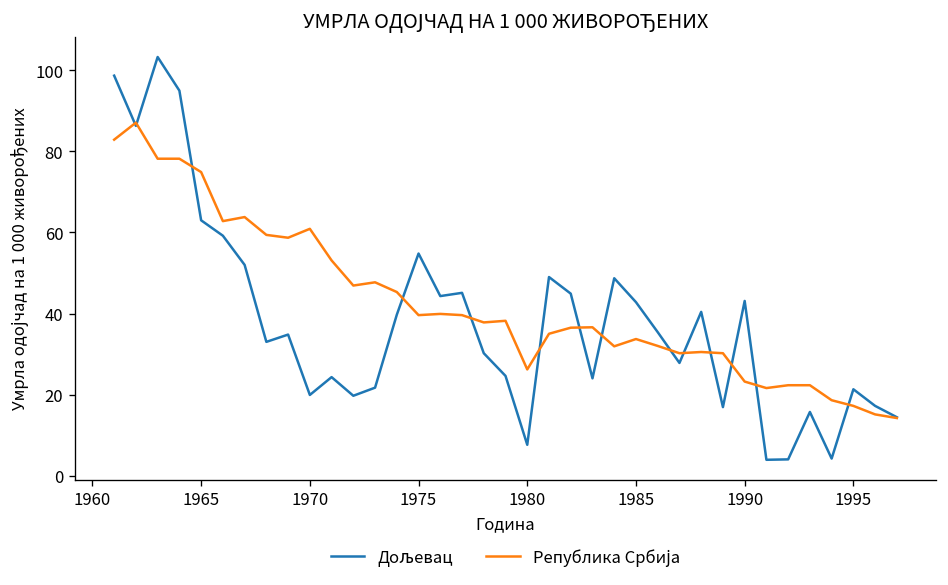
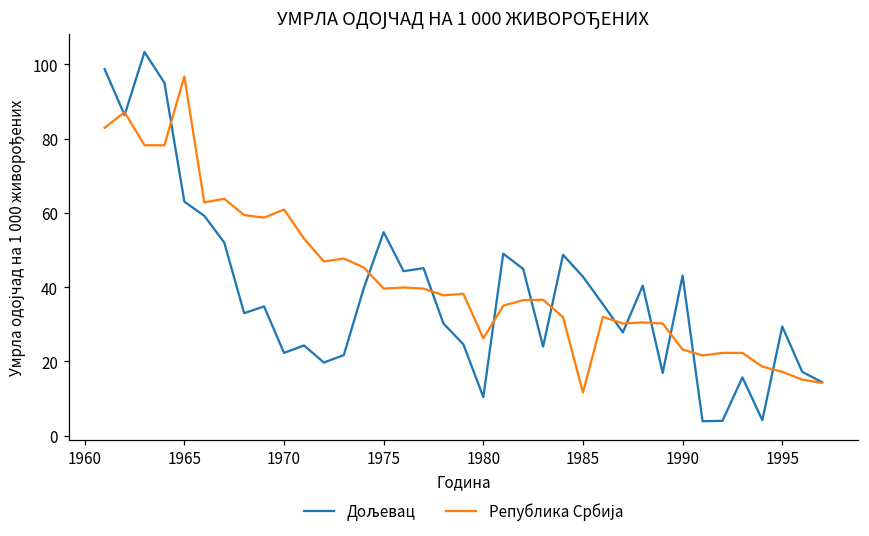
  {
    "Дољевац": {
      "1965": 63,
-     "1970": 20,
+     "1970": 22,
      "1975": 55,
-     "1980": 8,
+     "1980": 10,
      "1985": 43,
      "1990": 43,
-     "1995": 21
+     "1995": 29
    },
    "Република Србија": {
-     "1965": 75,
+     "1965": 97,
      "1970": 61,
      "1975": 40,
      "1980": 26,
-     "1985": 34,
+     "1985": 12,
      "1990": 23,
      "1995": 17
    }
  }
